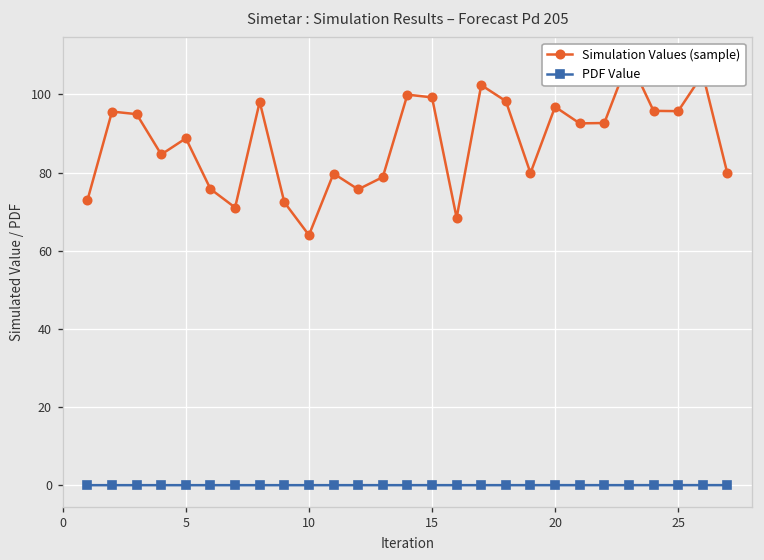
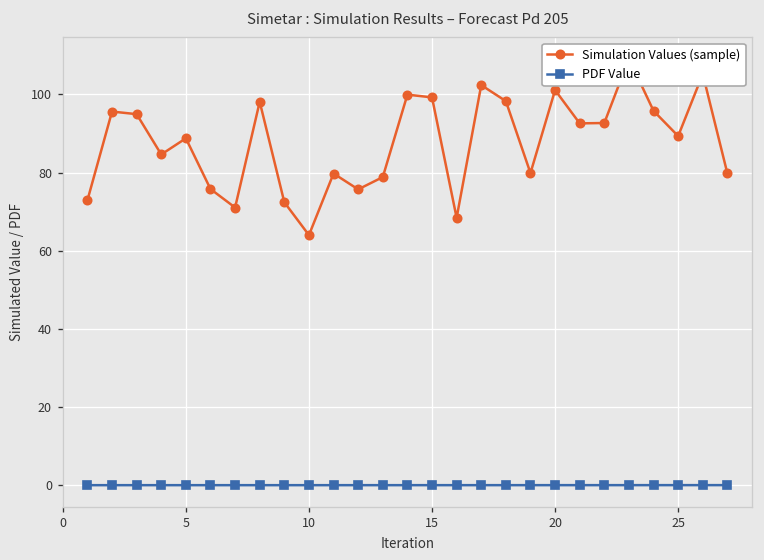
  {
    "Simulation Values (sample)": {
      "5": 89,
      "10": 64,
      "15": 99,
-     "20": 97,
-     "25": 96
+     "20": 101,
+     "25": 89
    },
    "PDF Value": {
      "5": 0,
      "10": 0,
      "15": 0,
      "20": 0,
      "25": 0
    }
  }
